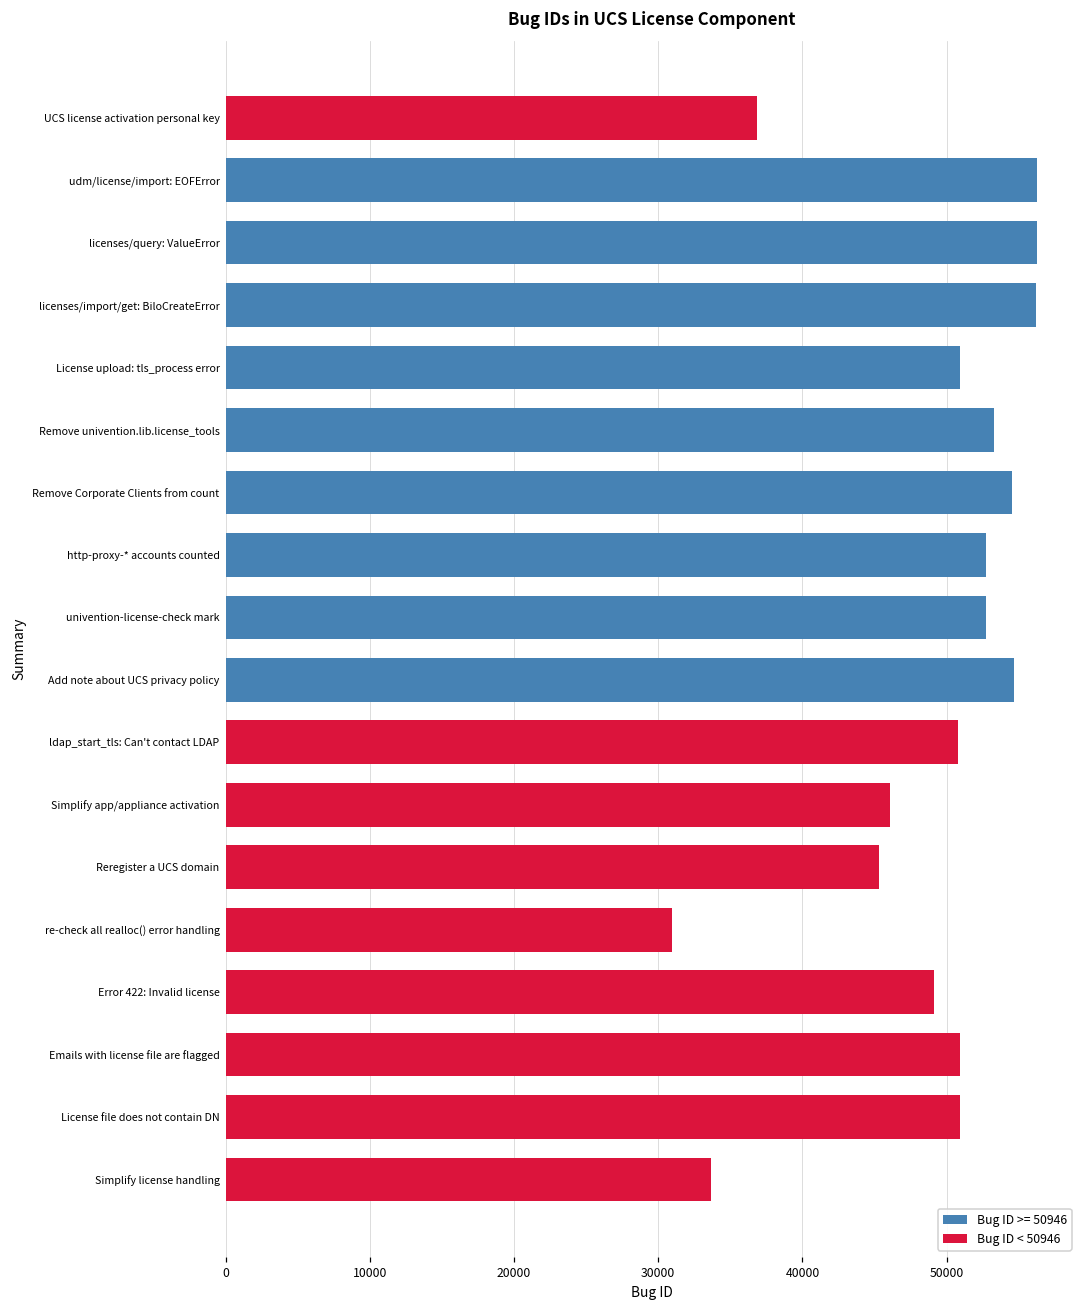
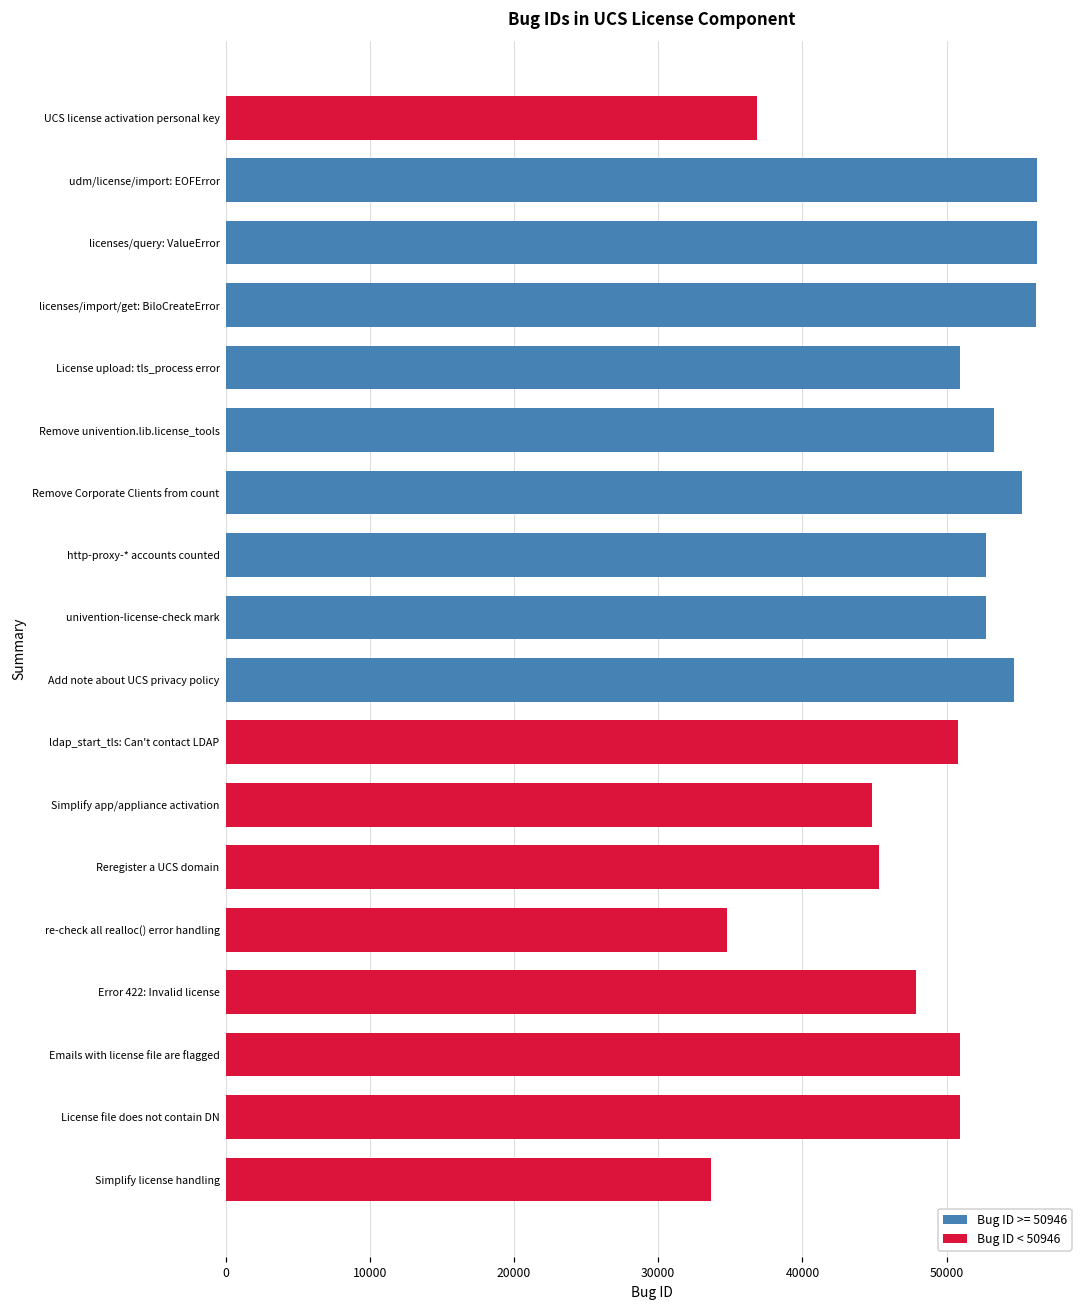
  {
    "UCS license activation personal key": 36800,
    "udm/license/import: EOFError": 56300,
    "licenses/query: ValueError": 56300,
    "licenses/import/get: BiloCreateError": 56200,
    "License upload: tls_process error": 50900,
    "Remove univention.lib.license_tools": 53300,
-   "Remove Corporate Clients from count": 54500,
+   "Remove Corporate Clients from count": 55300,
    "http-proxy-* accounts counted": 52800,
    "univention-license-check mark": 52800,
    "Add note about UCS privacy policy": 54700,
    "ldap_start_tls: Can't contact LDAP": 50800,
-   "Simplify app/appliance activation": 46000,
+   "Simplify app/appliance activation": 44800,
    "Reregister a UCS domain": 45300,
-   "re-check all realloc() error handling": 31000,
-   "Error 422: Invalid license": 49100,
+   "re-check all realloc() error handling": 34700,
+   "Error 422: Invalid license": 47800,
    "Emails with license file are flagged": 50900,
    "License file does not contain DN": 50900,
    "Simplify license handling": 33700
  }
